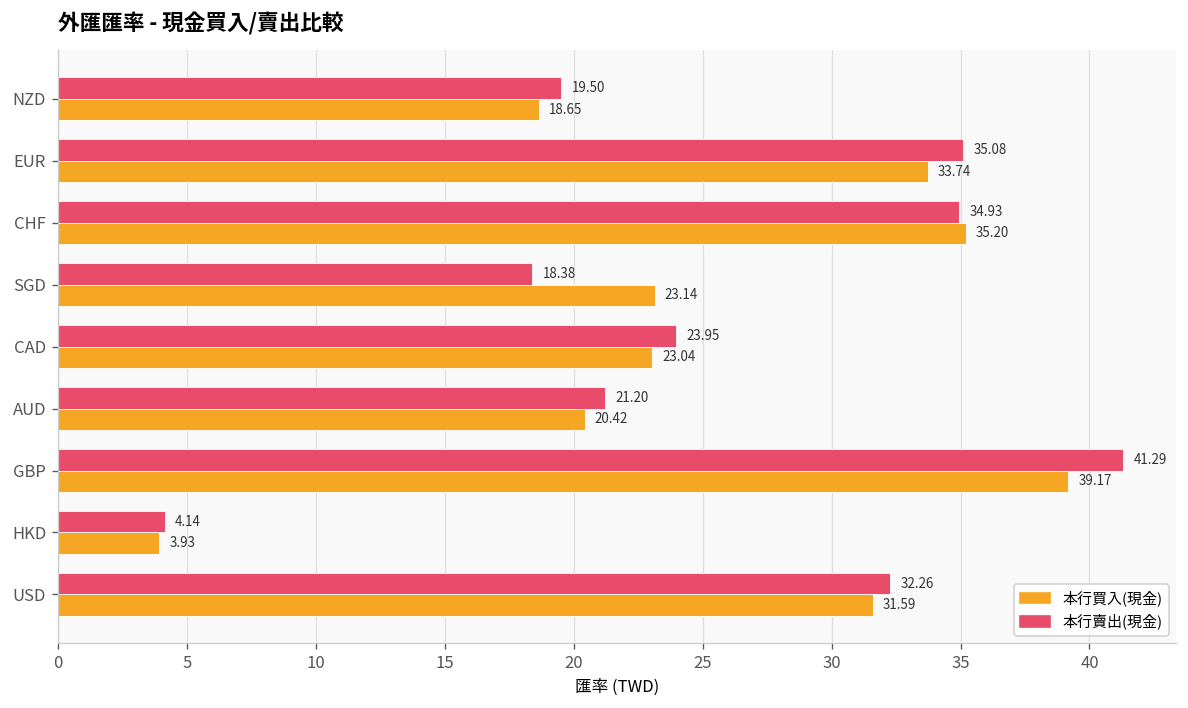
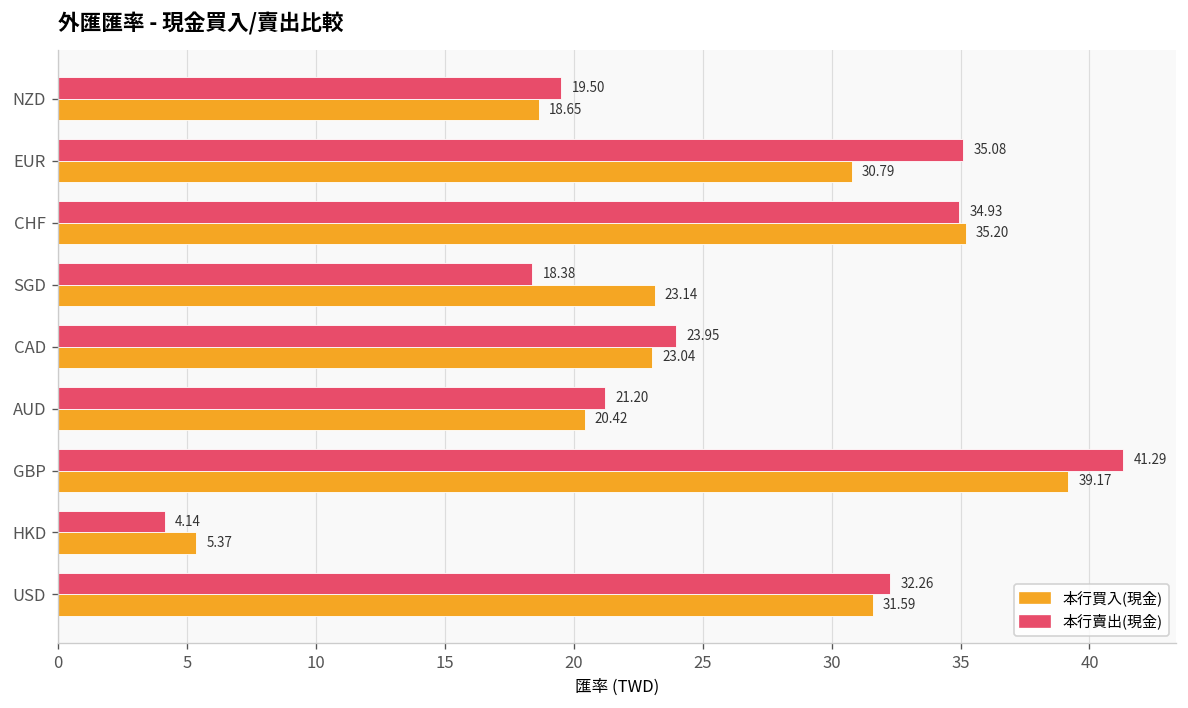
  {
    "本行買入(現金)": {
      "NZD": 18.65,
-     "EUR": 33.74,
+     "EUR": 30.79,
      "CHF": 35.20,
      "SGD": 23.14,
      "CAD": 23.04,
      "AUD": 20.42,
      "GBP": 39.17,
-     "HKD": 3.93,
+     "HKD": 5.37,
      "USD": 31.59
    },
    "本行賣出(現金)": {
      "NZD": 19.50,
      "EUR": 35.08,
      "CHF": 34.93,
      "SGD": 18.38,
      "CAD": 23.95,
      "AUD": 21.20,
      "GBP": 41.29,
      "HKD": 4.14,
      "USD": 32.26
    }
  }
